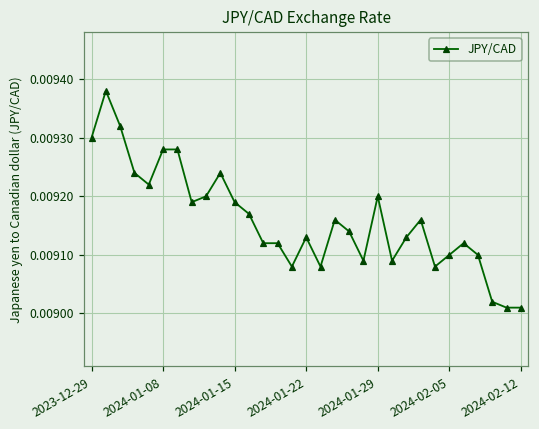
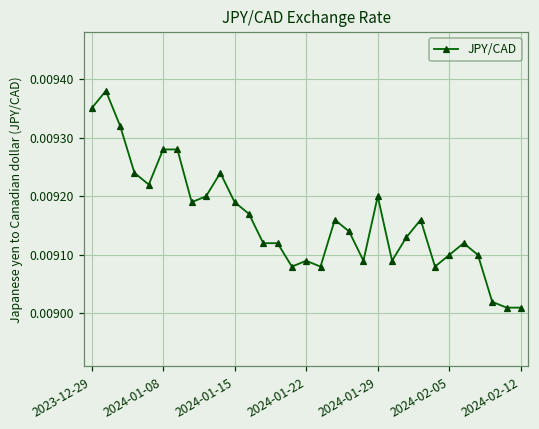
  {
-   "2023-12-29": 0.00930,
+   "2023-12-29": 0.00935,
    "2024-01-08": 0.00928,
    "2024-01-15": 0.00919,
-   "2024-01-22": 0.00913,
+   "2024-01-22": 0.00909,
    "2024-01-29": 0.00920,
    "2024-02-05": 0.00910,
    "2024-02-12": 0.00901
  }
